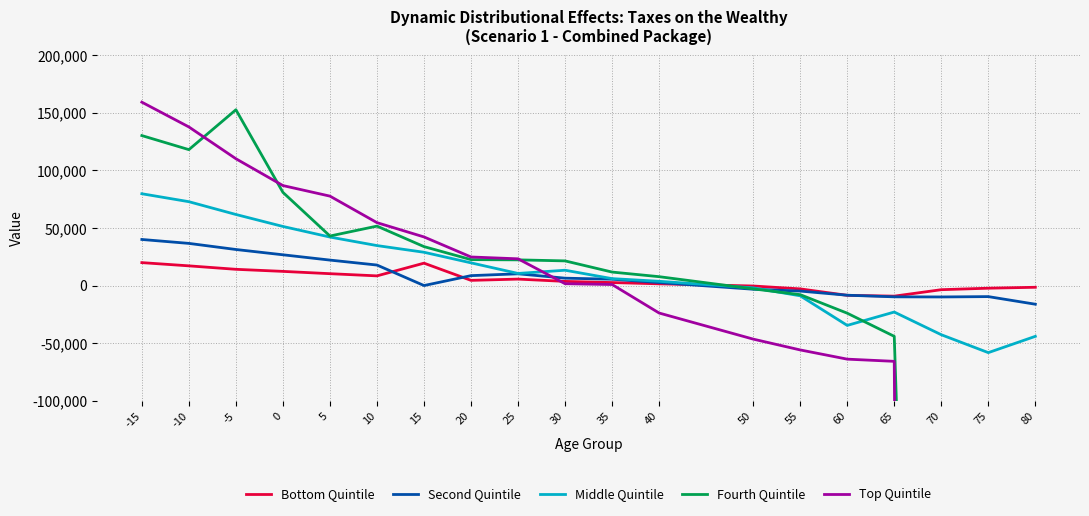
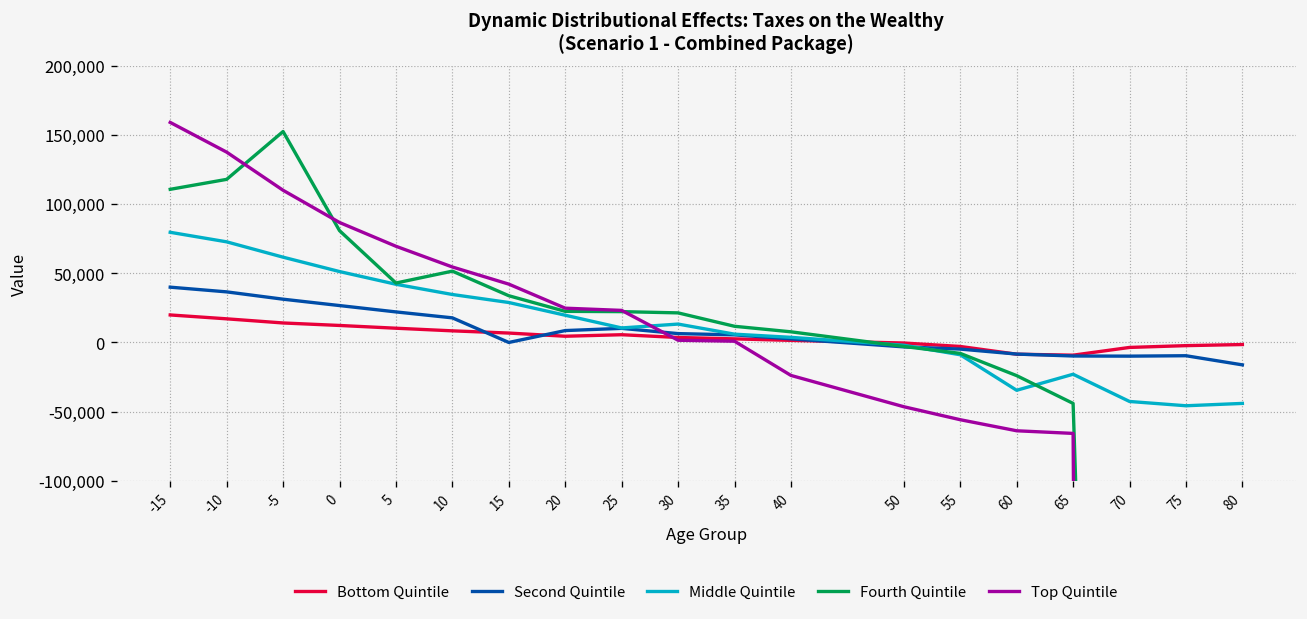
  {
    "Bottom Quintile": {
      "-15": "20,000",
      "-10": "17,000",
      "-5": "14,000",
      "0": "12,000",
      "5": "10,000",
      "10": "8,000",
-     "15": "19,000",
+     "15": "7,000",
      "20": "5,000",
      "25": "6,000",
      "70": "-4,000",
      "75": "-2,000",
      "80": "-2,000"
    },
    "Second Quintile": {
      "-15": "40,000",
      "-10": "37,000",
      "-5": "31,000",
      "0": "27,000",
      "5": "22,000",
      "10": "18,000",
      "15": "0",
      "20": "9,000",
      "30": "6,000",
      "70": "-10,000",
      "75": "-10,000",
      "80": "-16,000"
    },
    "Middle Quintile": {
      "-15": "80,000",
      "-10": "73,000",
      "-5": "62,000",
      "0": "51,000",
      "10": "35,000",
      "15": "29,000",
      "20": "20,000",
      "30": "13,000",
      "60": "-35,000",
      "65": "-23,000",
      "70": "-43,000",
-     "75": "-58,000",
+     "75": "-46,000",
      "80": "-44,000"
    },
    "Fourth Quintile": {
-     "-15": "130,000",
+     "-15": "111,000",
      "-10": "118,000",
      "-5": "153,000",
      "0": "81,000",
      "10": "52,000",
      "15": "34,000",
      "20": "23,000",
      "30": "21,000",
      "35": "12,000",
      "40": "8,000",
      "60": "-24,000",
      "65": "-44,000"
    },
    "Top Quintile": {
      "-15": "159,000",
      "-10": "138,000",
      "-5": "110,000",
      "0": "87,000",
-     "5": "78,000",
+     "5": "70,000",
      "10": "55,000",
      "15": "42,000",
      "20": "25,000",
      "40": "-24,000",
      "50": "-47,000",
      "55": "-56,000",
      "60": "-64,000",
      "65": "-66,000"
    }
  }
